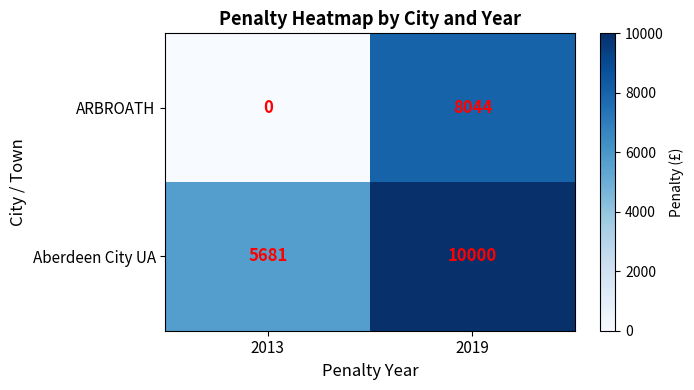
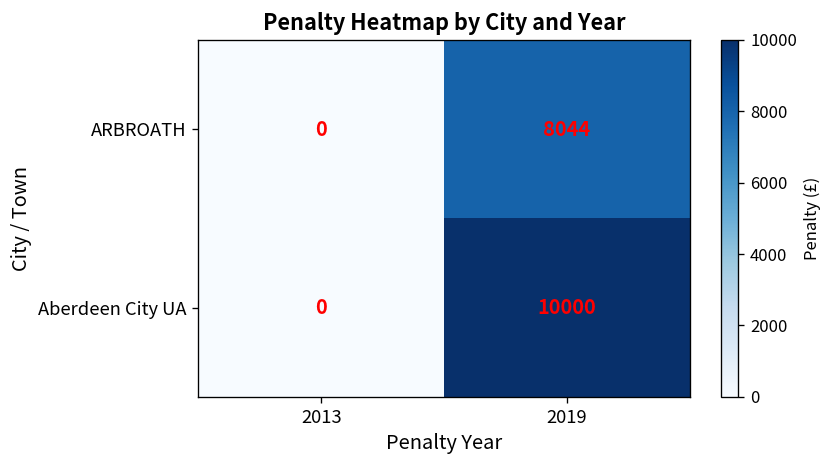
  {
    "ARBROATH": {
      "2013": 0,
      "2019": 8044
    },
    "Aberdeen City UA": {
-     "2013": 5681,
+     "2013": 0,
      "2019": 10000
    }
  }
